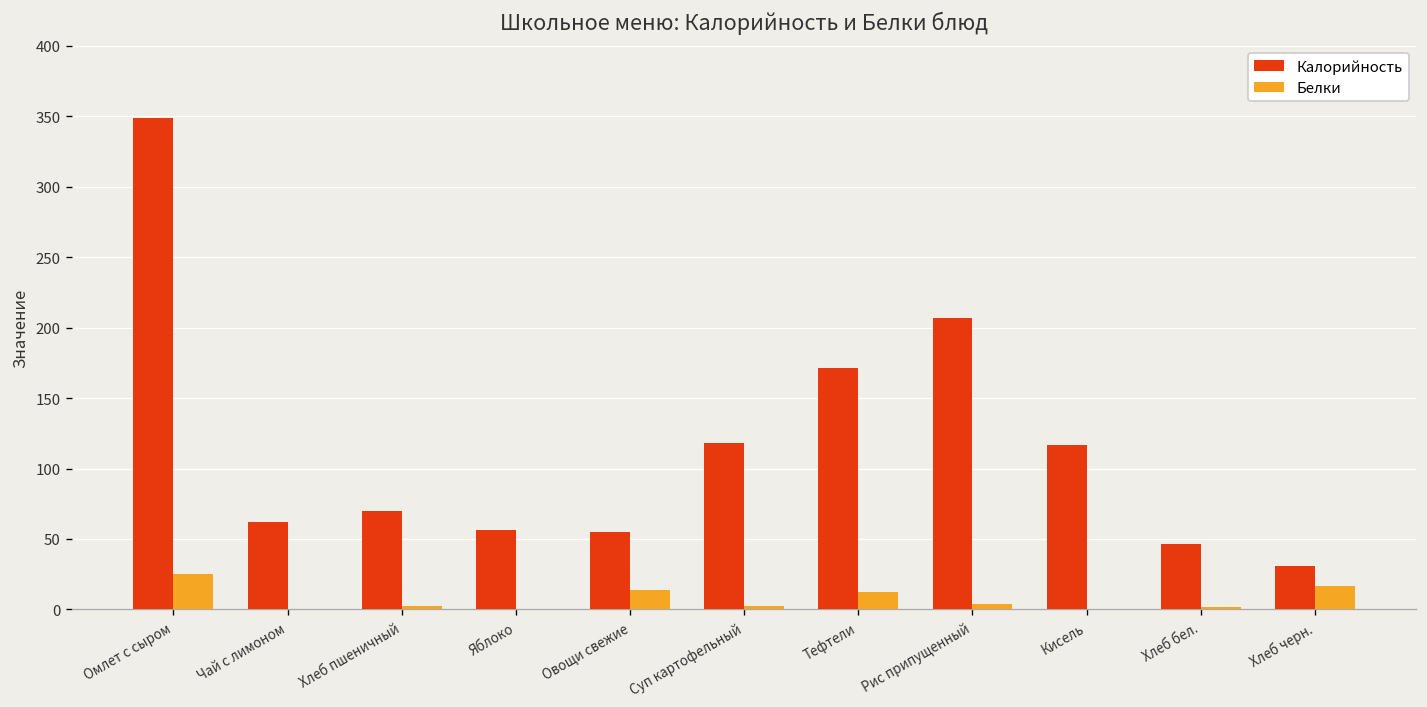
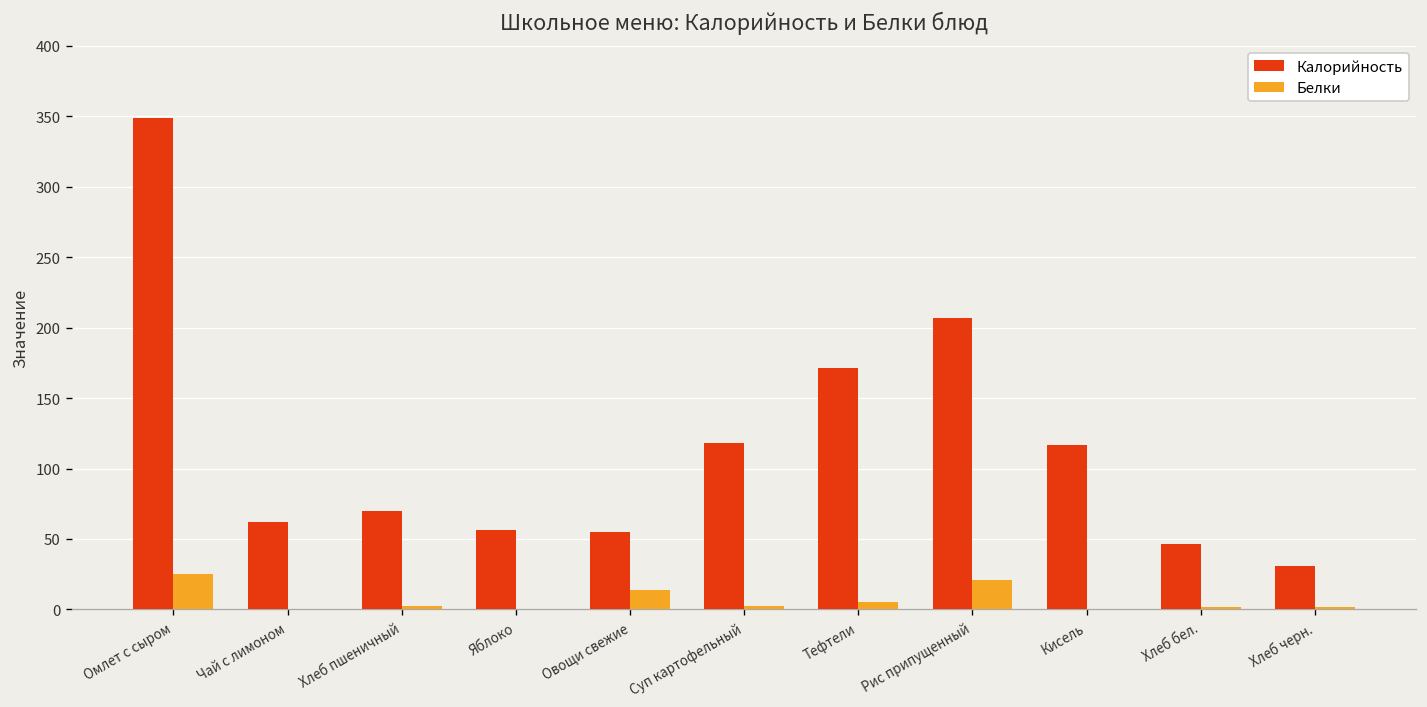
  {
    "Калорийность": {
      "Омлет с сыром": 349,
      "Чай с лимоном": 62,
      "Хлеб пшеничный": 70,
      "Яблоко": 56,
      "Овощи свежие": 55,
      "Суп картофельный": 118,
      "Тефтели": 171,
      "Рис припущенный": 207,
      "Кисель": 116,
      "Хлеб бел.": 47,
      "Хлеб черн.": 31
    },
    "Белки": {
      "Омлет с сыром": 25,
      "Хлеб пшеничный": 2,
      "Овощи свежие": 14,
      "Суп картофельный": 3,
-     "Тефтели": 13,
-     "Рис припущенный": 4,
-     "Хлеб черн.": 17
+     "Тефтели": 5,
+     "Рис припущенный": 21,
+     "Хлеб черн.": 2
    }
  }
